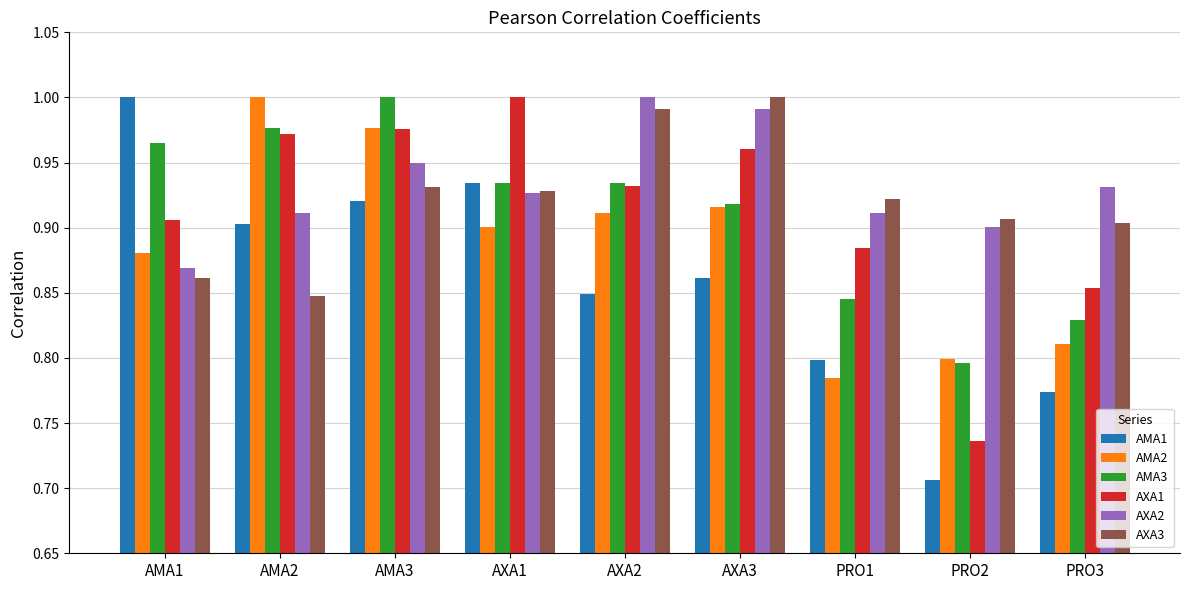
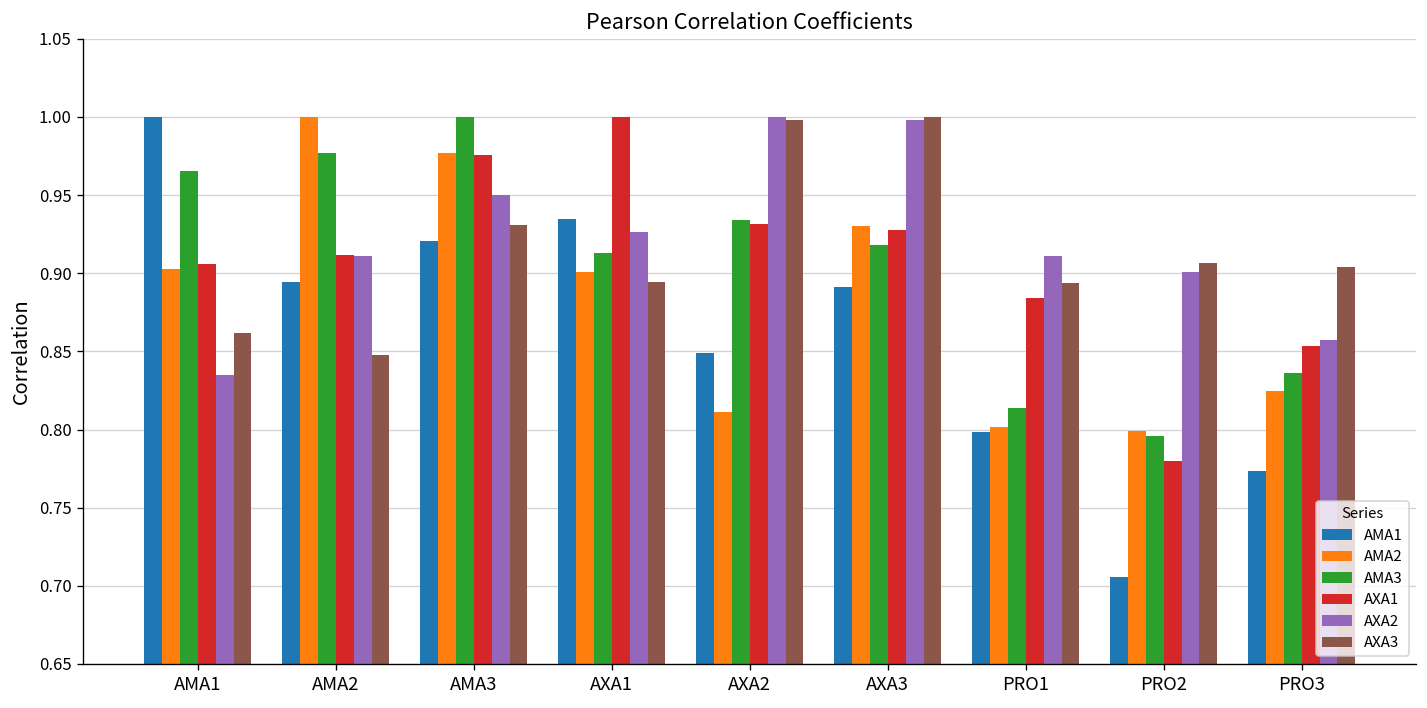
  {
    "AMA1": {
      "AMA1": 1.000,
-     "AMA2": 0.903,
+     "AMA2": 0.895,
      "AMA3": 0.921,
      "AXA1": 0.935,
      "AXA2": 0.849,
-     "AXA3": 0.861,
+     "AXA3": 0.891,
      "PRO1": 0.798,
      "PRO2": 0.706,
      "PRO3": 0.774
    },
    "AMA2": {
-     "AMA1": 0.881,
+     "AMA1": 0.903,
      "AMA2": 1.000,
      "AMA3": 0.977,
      "AXA1": 0.901,
-     "AXA2": 0.911,
-     "AXA3": 0.916,
-     "PRO1": 0.785,
+     "AXA2": 0.811,
+     "AXA3": 0.930,
+     "PRO1": 0.802,
      "PRO2": 0.799,
-     "PRO3": 0.811
+     "PRO3": 0.824
    },
    "AMA3": {
      "AMA1": 0.965,
      "AMA2": 0.977,
      "AMA3": 1.000,
-     "AXA1": 0.935,
+     "AXA1": 0.913,
      "AXA2": 0.934,
      "AXA3": 0.918,
-     "PRO1": 0.845,
+     "PRO1": 0.814,
      "PRO2": 0.796,
-     "PRO3": 0.829
+     "PRO3": 0.836
    },
    "AXA1": {
      "AMA1": 0.906,
-     "AMA2": 0.972,
+     "AMA2": 0.911,
      "AMA3": 0.976,
      "AXA1": 1.000,
      "AXA2": 0.932,
-     "AXA3": 0.960,
+     "AXA3": 0.928,
      "PRO1": 0.884,
-     "PRO2": 0.737,
+     "PRO2": 0.780,
      "PRO3": 0.853
    },
    "AXA2": {
-     "AMA1": 0.869,
+     "AMA1": 0.835,
      "AMA2": 0.911,
      "AMA3": 0.950,
      "AXA1": 0.926,
      "AXA2": 1.000,
-     "AXA3": 0.991,
+     "AXA3": 0.998,
      "PRO1": 0.911,
      "PRO2": 0.901,
-     "PRO3": 0.931
+     "PRO3": 0.857
    },
    "AXA3": {
      "AMA1": 0.861,
      "AMA2": 0.848,
      "AMA3": 0.931,
-     "AXA1": 0.928,
-     "AXA2": 0.991,
+     "AXA1": 0.895,
+     "AXA2": 0.998,
      "AXA3": 1.000,
-     "PRO1": 0.922,
+     "PRO1": 0.894,
      "PRO2": 0.906,
      "PRO3": 0.904
    }
  }
